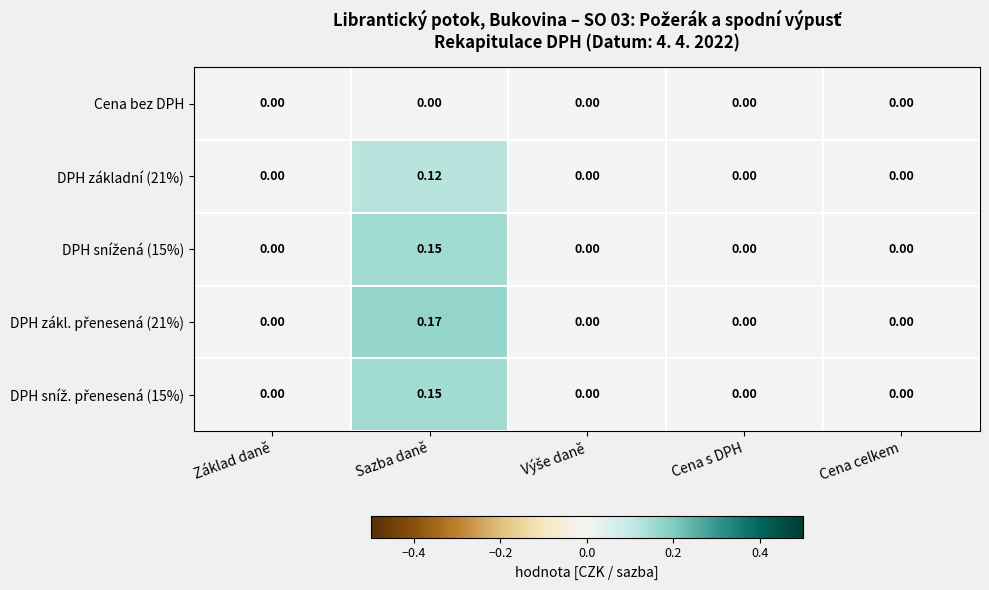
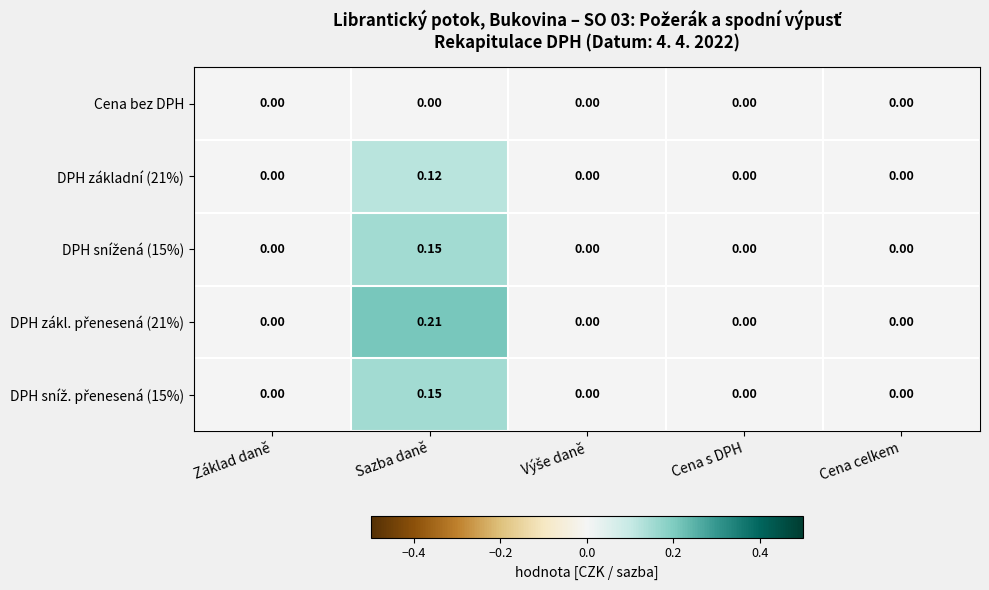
  {
    "Cena bez DPH": {
      "Základ daně": 0.00,
      "Sazba daně": 0.00,
      "Výše daně": 0.00,
      "Cena s DPH": 0.00,
      "Cena celkem": 0.00
    },
    "DPH základní (21%)": {
      "Základ daně": 0.00,
      "Sazba daně": 0.12,
      "Výše daně": 0.00,
      "Cena s DPH": 0.00,
      "Cena celkem": 0.00
    },
    "DPH snížená (15%)": {
      "Základ daně": 0.00,
      "Sazba daně": 0.15,
      "Výše daně": 0.00,
      "Cena s DPH": 0.00,
      "Cena celkem": 0.00
    },
    "DPH zákl. přenesená (21%)": {
      "Základ daně": 0.00,
-     "Sazba daně": 0.17,
+     "Sazba daně": 0.21,
      "Výše daně": 0.00,
      "Cena s DPH": 0.00,
      "Cena celkem": 0.00
    },
    "DPH sníž. přenesená (15%)": {
      "Základ daně": 0.00,
      "Sazba daně": 0.15,
      "Výše daně": 0.00,
      "Cena s DPH": 0.00,
      "Cena celkem": 0.00
    }
  }
